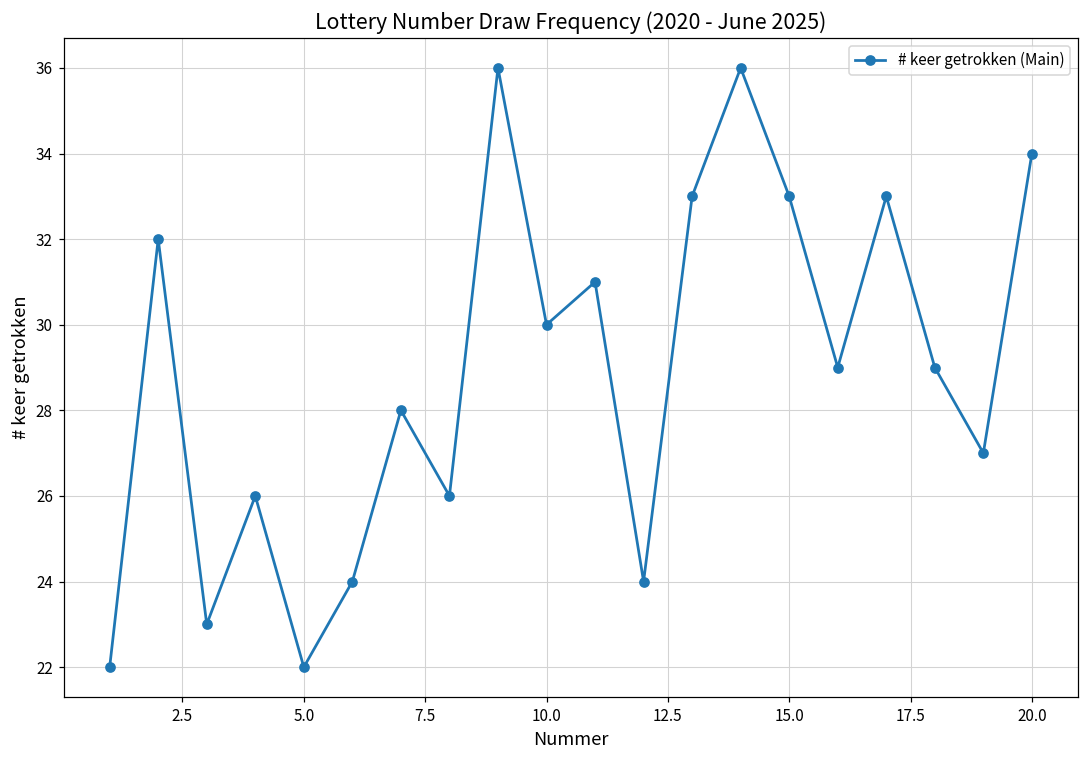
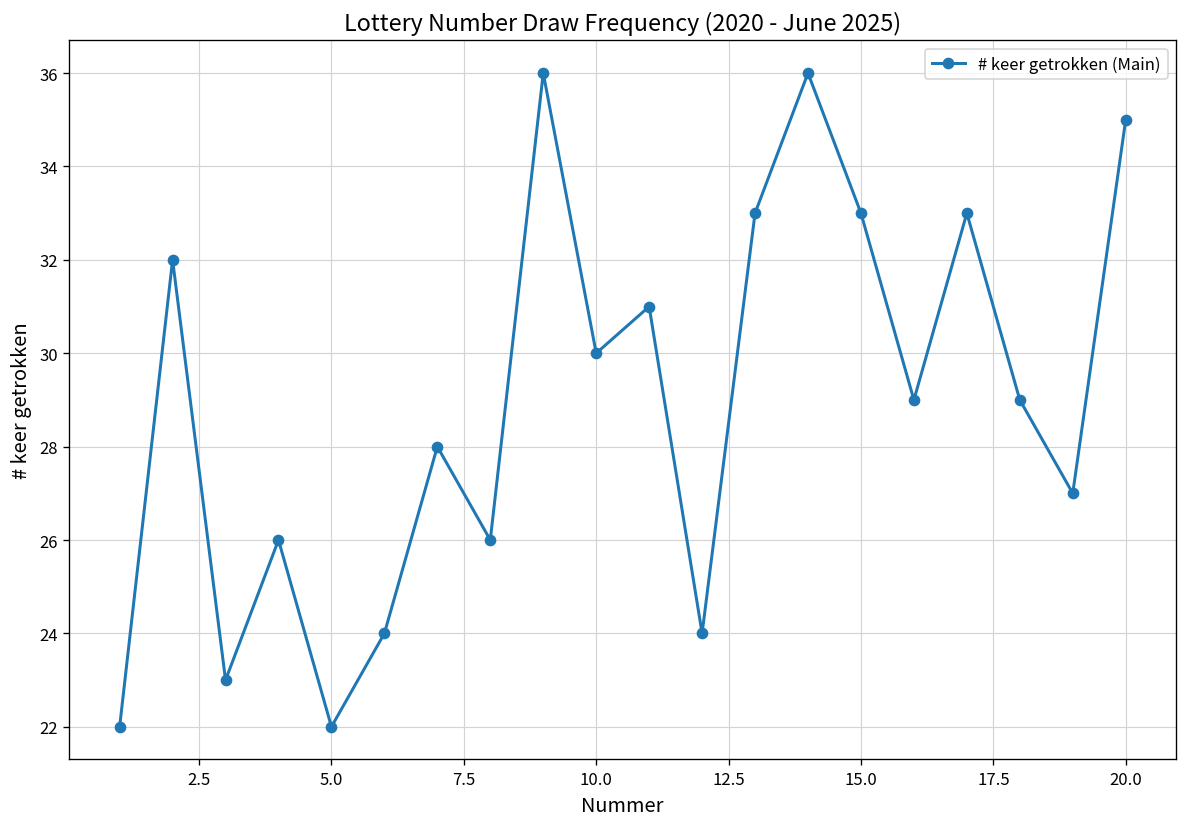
  {
    "5.0": 22,
    "10.0": 30,
    "15.0": 33,
-   "20.0": 34
+   "20.0": 35
  }
